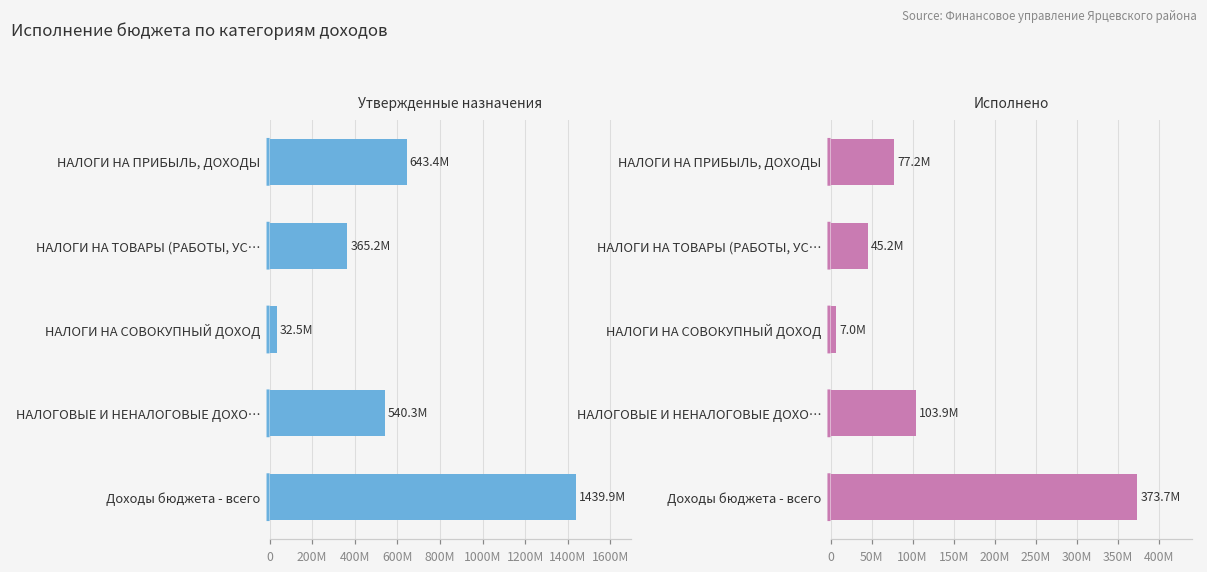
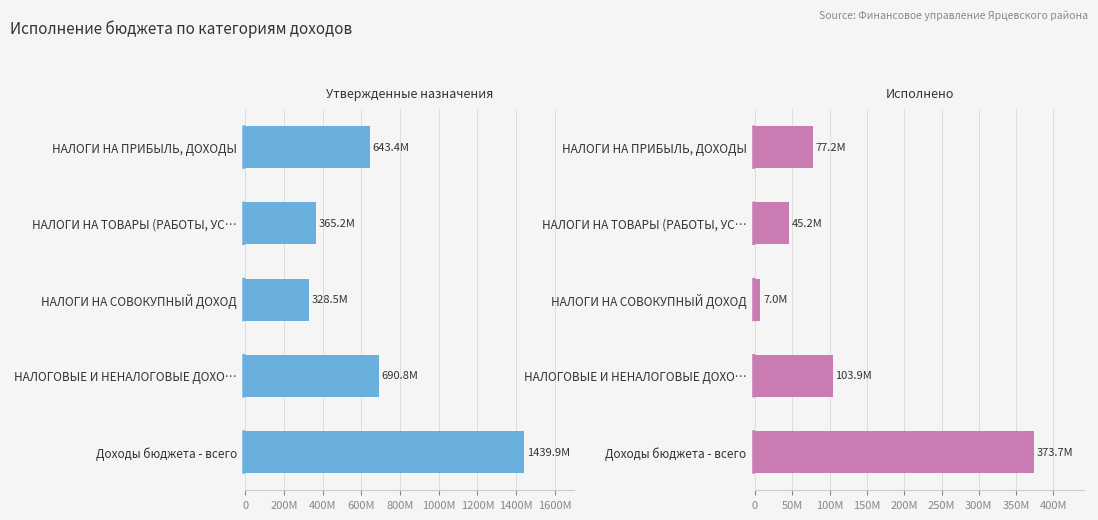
  {
    "Утвержденные назначения": {
      "НАЛОГИ НА ПРИБЫЛЬ, ДОХОДЫ": "643.4M",
      "НАЛОГИ НА ТОВАРЫ (РАБОТЫ, УС…": "365.2M",
-     "НАЛОГИ НА СОВОКУПНЫЙ ДОХОД": "32.5M",
-     "НАЛОГОВЫЕ И НЕНАЛОГОВЫЕ ДОХО…": "540.3M",
+     "НАЛОГИ НА СОВОКУПНЫЙ ДОХОД": "328.5M",
+     "НАЛОГОВЫЕ И НЕНАЛОГОВЫЕ ДОХО…": "690.8M",
      "Доходы бюджета - всего": "1439.9M"
    },
    "Исполнено": {
      "НАЛОГИ НА ПРИБЫЛЬ, ДОХОДЫ": "77.2M",
      "НАЛОГИ НА ТОВАРЫ (РАБОТЫ, УС…": "45.2M",
      "НАЛОГИ НА СОВОКУПНЫЙ ДОХОД": "7.0M",
      "НАЛОГОВЫЕ И НЕНАЛОГОВЫЕ ДОХО…": "103.9M",
      "Доходы бюджета - всего": "373.7M"
    }
  }
